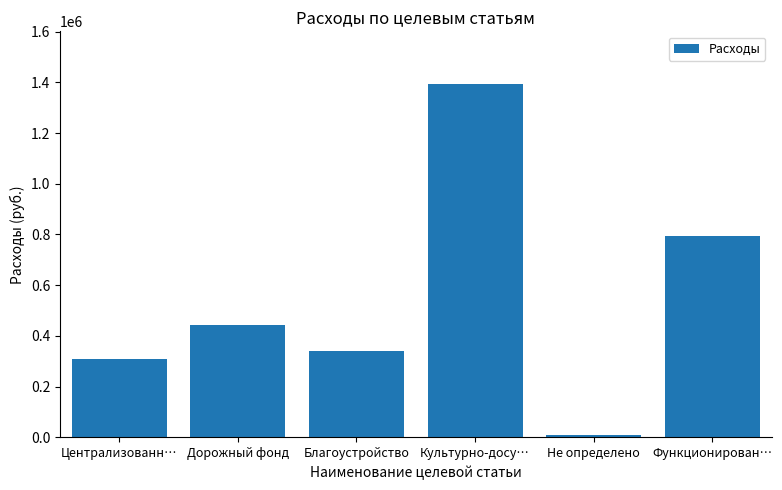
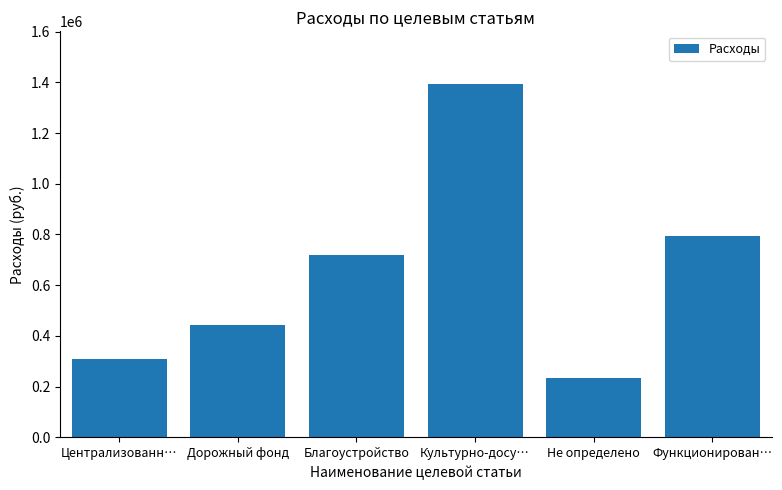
  {
    "Централизованн…": 310000,
    "Дорожный фонд": 440000,
-   "Благоустройство": 340000,
+   "Благоустройство": 720000,
    "Культурно-досу…": 1390000,
-   "Не определено": 10000,
+   "Не определено": 240000,
    "Функционирован…": 790000
  }
